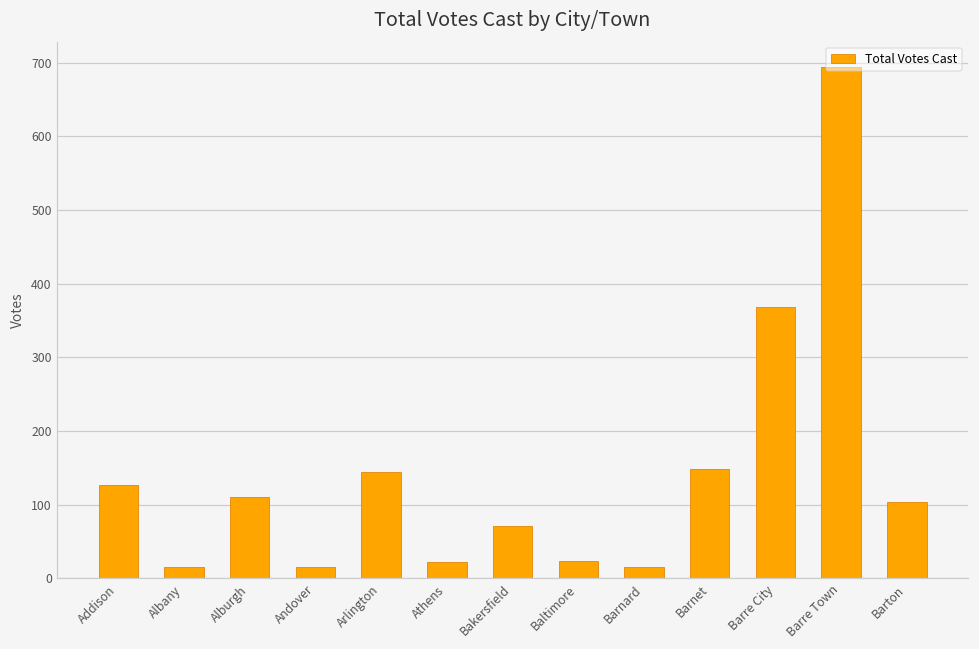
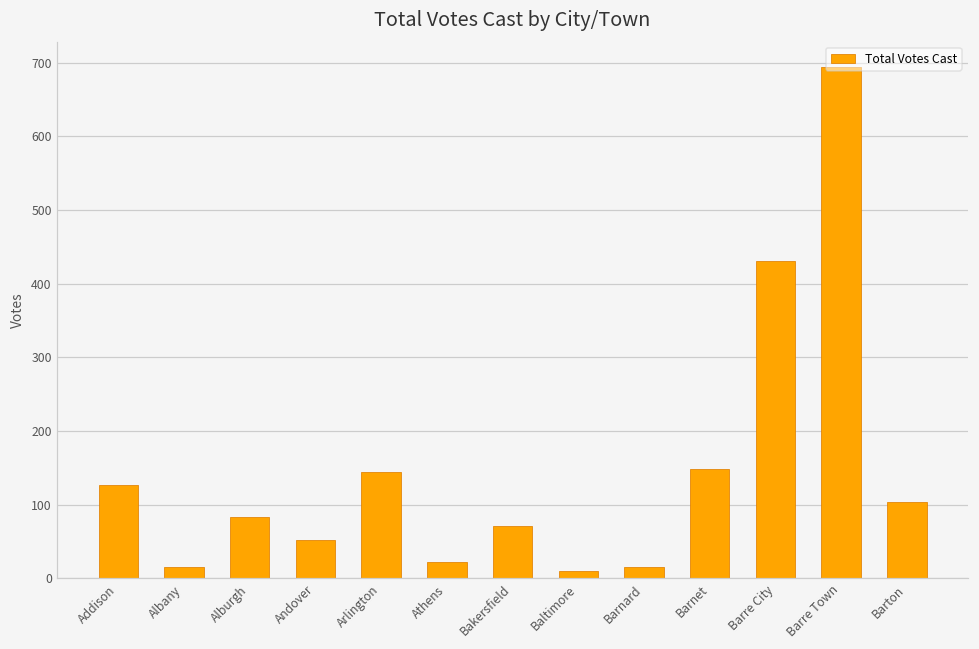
  {
    "Addison": 130,
    "Albany": 20,
-   "Alburgh": 110,
-   "Andover": 20,
+   "Alburgh": 80,
+   "Andover": 50,
    "Arlington": 140,
    "Athens": 20,
    "Bakersfield": 70,
-   "Baltimore": 20,
+   "Baltimore": 10,
    "Barnard": 20,
    "Barnet": 150,
-   "Barre City": 370,
+   "Barre City": 430,
    "Barton": 100
  }
